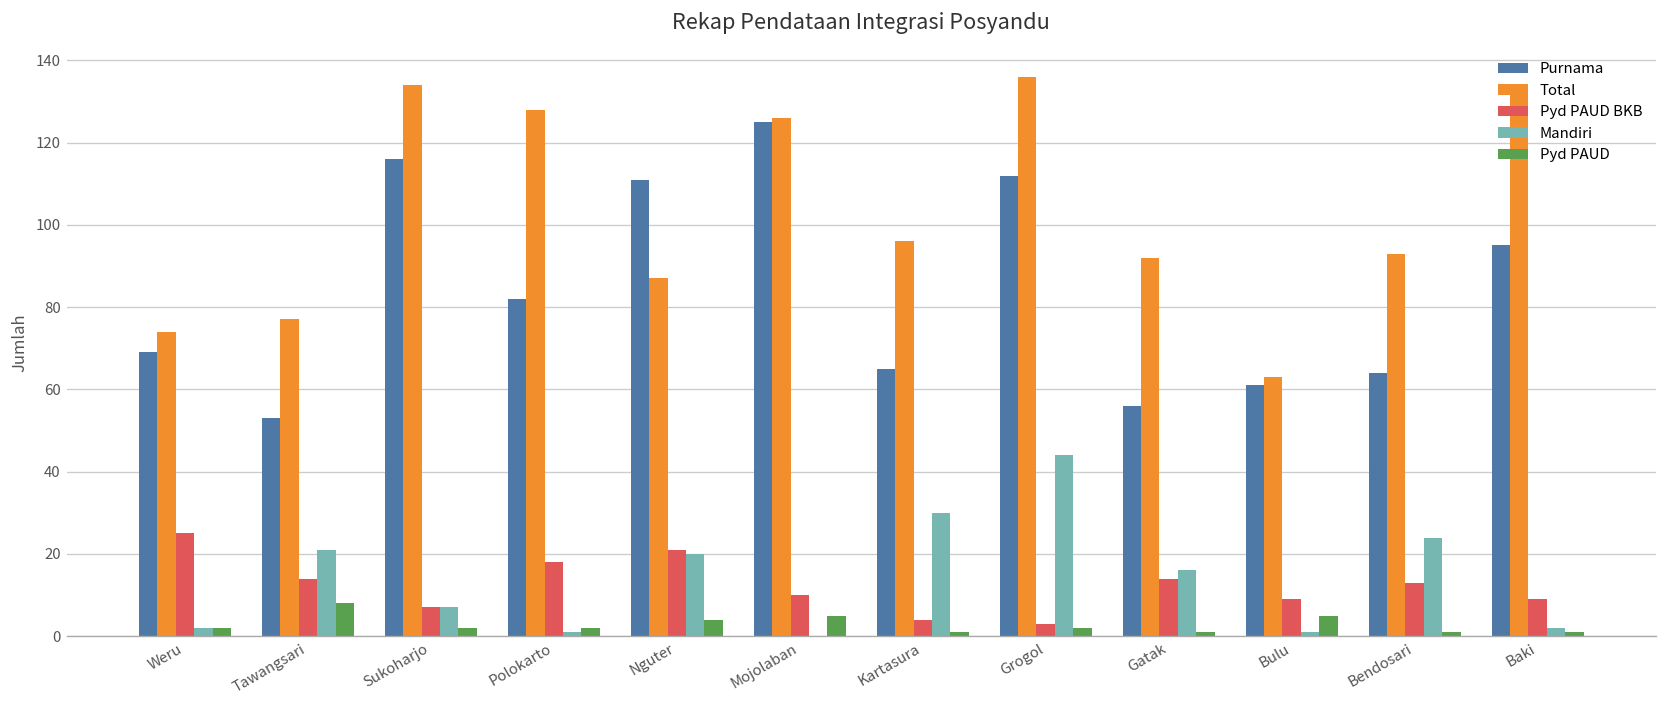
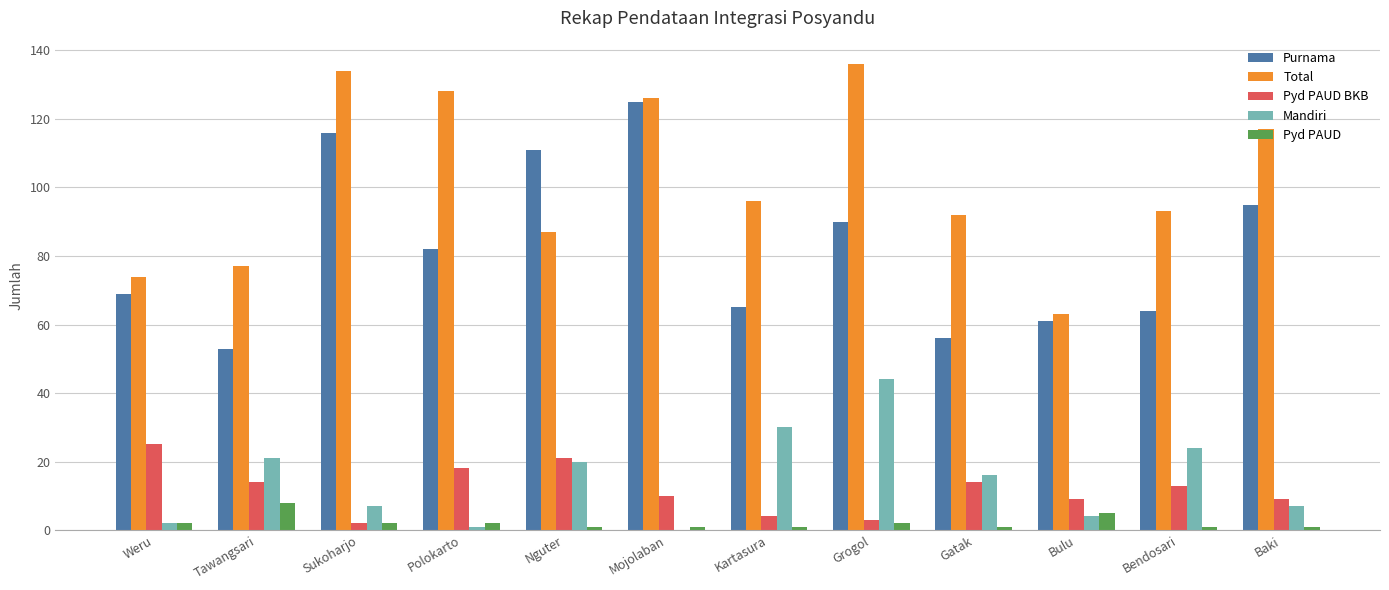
  {
    "Purnama": {
      "Weru": 69,
      "Tawangsari": 53,
      "Sukoharjo": 116,
      "Polokarto": 82,
      "Nguter": 111,
      "Mojolaban": 125,
      "Kartasura": 65,
-     "Grogol": 112,
+     "Grogol": 90,
      "Gatak": 56,
      "Bulu": 61,
      "Bendosari": 64,
      "Baki": 95
    },
    "Total": {
      "Weru": 74,
      "Tawangsari": 77,
      "Sukoharjo": 134,
      "Polokarto": 128,
      "Nguter": 87,
      "Mojolaban": 126,
      "Kartasura": 96,
      "Grogol": 136,
      "Gatak": 92,
      "Bulu": 63,
      "Bendosari": 93,
-     "Baki": 134
+     "Baki": 117
    },
    "Pyd PAUD BKB": {
      "Weru": 25,
      "Tawangsari": 14,
-     "Sukoharjo": 7,
+     "Sukoharjo": 2,
      "Polokarto": 18,
      "Nguter": 21,
      "Mojolaban": 10,
      "Kartasura": 4,
      "Grogol": 3,
      "Gatak": 14,
      "Bulu": 9,
      "Bendosari": 13,
      "Baki": 9
    },
    "Mandiri": {
      "Weru": 2,
      "Tawangsari": 21,
      "Sukoharjo": 7,
      "Polokarto": 1,
      "Nguter": 20,
      "Mojolaban": 0,
      "Kartasura": 30,
      "Grogol": 44,
      "Gatak": 16,
-     "Bulu": 1,
+     "Bulu": 4,
      "Bendosari": 24,
-     "Baki": 2
+     "Baki": 7
    },
    "Pyd PAUD": {
      "Weru": 2,
      "Tawangsari": 8,
      "Sukoharjo": 2,
      "Polokarto": 2,
-     "Nguter": 4,
-     "Mojolaban": 5,
+     "Nguter": 1,
+     "Mojolaban": 1,
      "Kartasura": 1,
      "Grogol": 2,
      "Gatak": 1,
      "Bulu": 5,
      "Bendosari": 1,
      "Baki": 1
    }
  }
